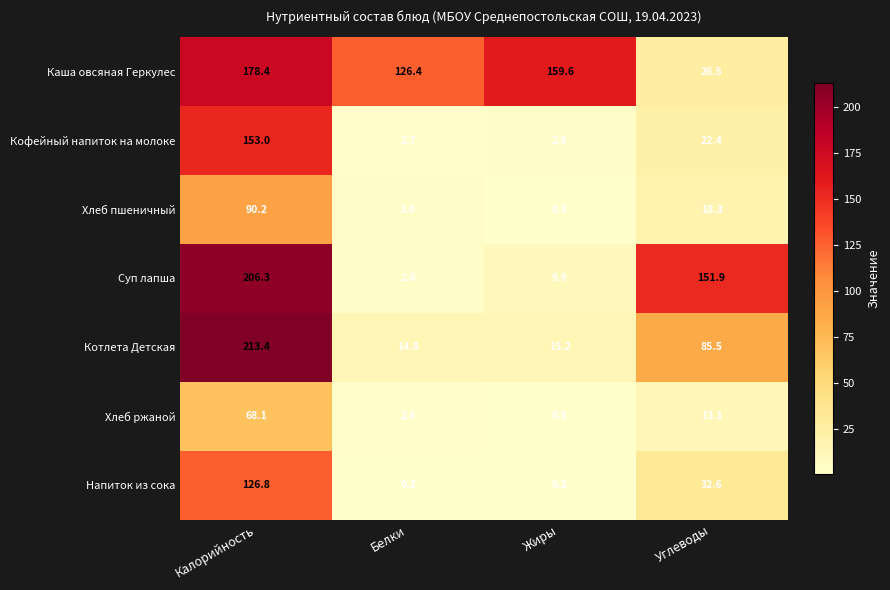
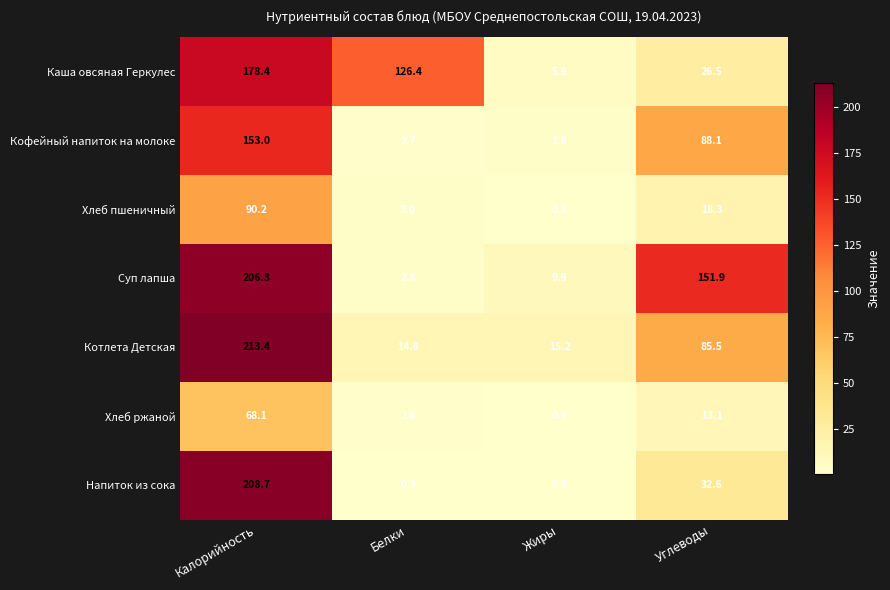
  {
    "Каша овсяная Геркулес": {
      "Калорийность": 178.4,
      "Белки": 126.4,
-     "Жиры": 159.6,
+     "Жиры": 5.9,
      "Углеводы": 26.5
    },
    "Кофейный напиток на молоке": {
      "Калорийность": 153.0,
      "Белки": 2.7,
      "Жиры": 2.8,
-     "Углеводы": 22.4
+     "Углеводы": 88.1
    },
    "Хлеб пшеничный": {
      "Калорийность": 90.2,
      "Белки": 3.0,
      "Жиры": 0.3,
      "Углеводы": 18.3
    },
    "Суп лапша": {
      "Калорийность": 206.3,
      "Белки": 2.8,
      "Жиры": 9.9,
      "Углеводы": 151.9
    },
    "Котлета Детская": {
      "Калорийность": 213.4,
      "Белки": 14.8,
      "Жиры": 15.2,
      "Углеводы": 85.5
    },
    "Хлеб ржаной": {
      "Калорийность": 68.1,
      "Белки": 2.6,
      "Жиры": 0.5,
      "Углеводы": 13.1
    },
    "Напиток из сока": {
-     "Калорийность": 126.8,
+     "Калорийность": 208.7,
      "Белки": 0.2,
      "Жиры": 0.2,
      "Углеводы": 32.6
    }
  }
